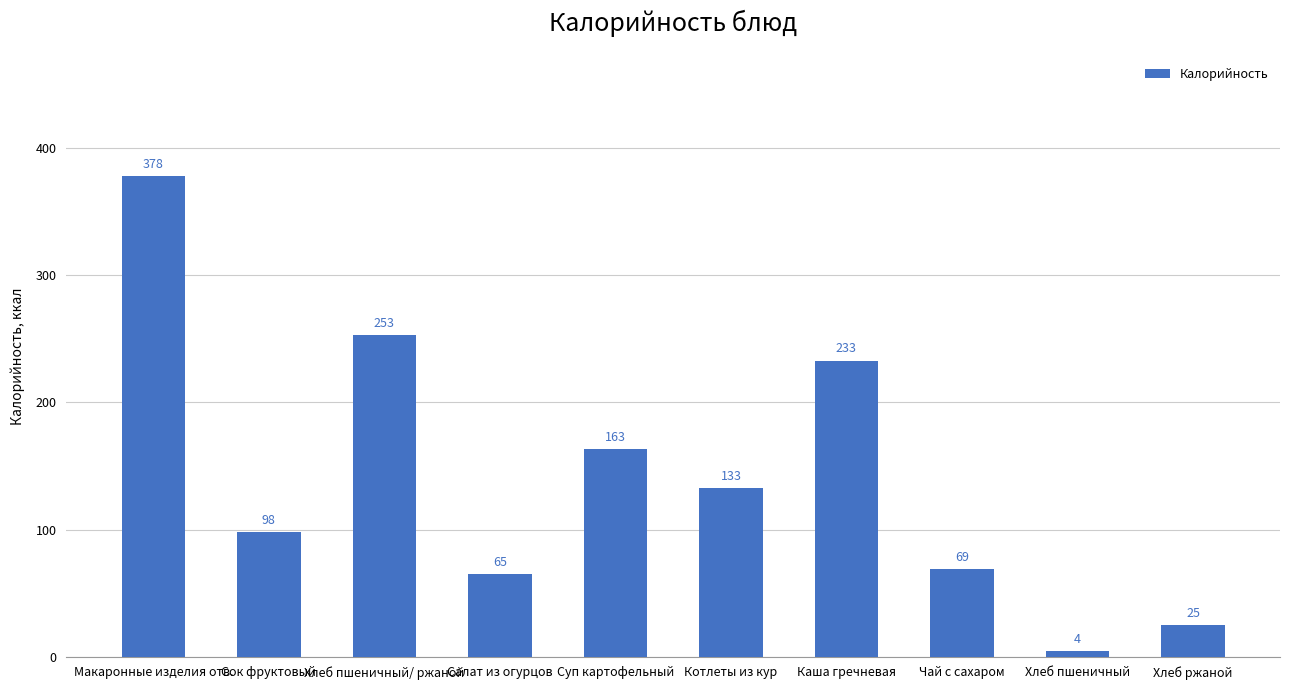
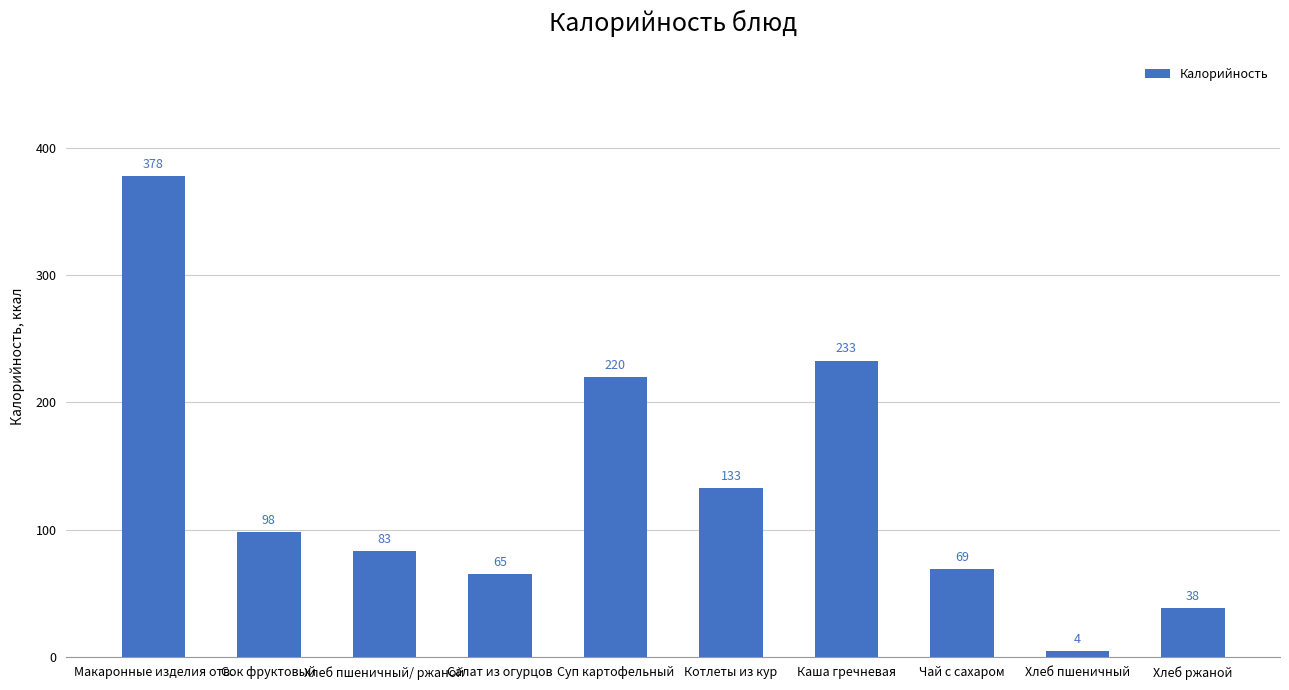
  {
    "Макаронные изделия отв.": 378,
    "Сок фруктовый": 98,
-   "Хлеб пшеничный/ ржаной": 253,
-   "Суп картофельный": 163,
+   "Хлеб пшеничный/ ржаной": 83,
+   "Суп картофельный": 220,
    "Котлеты из кур": 133,
    "Каша гречневая": 233,
    "Чай с сахаром": 69,
    "Хлеб пшеничный": 4,
-   "Хлеб ржаной": 25
+   "Хлеб ржаной": 38
  }
